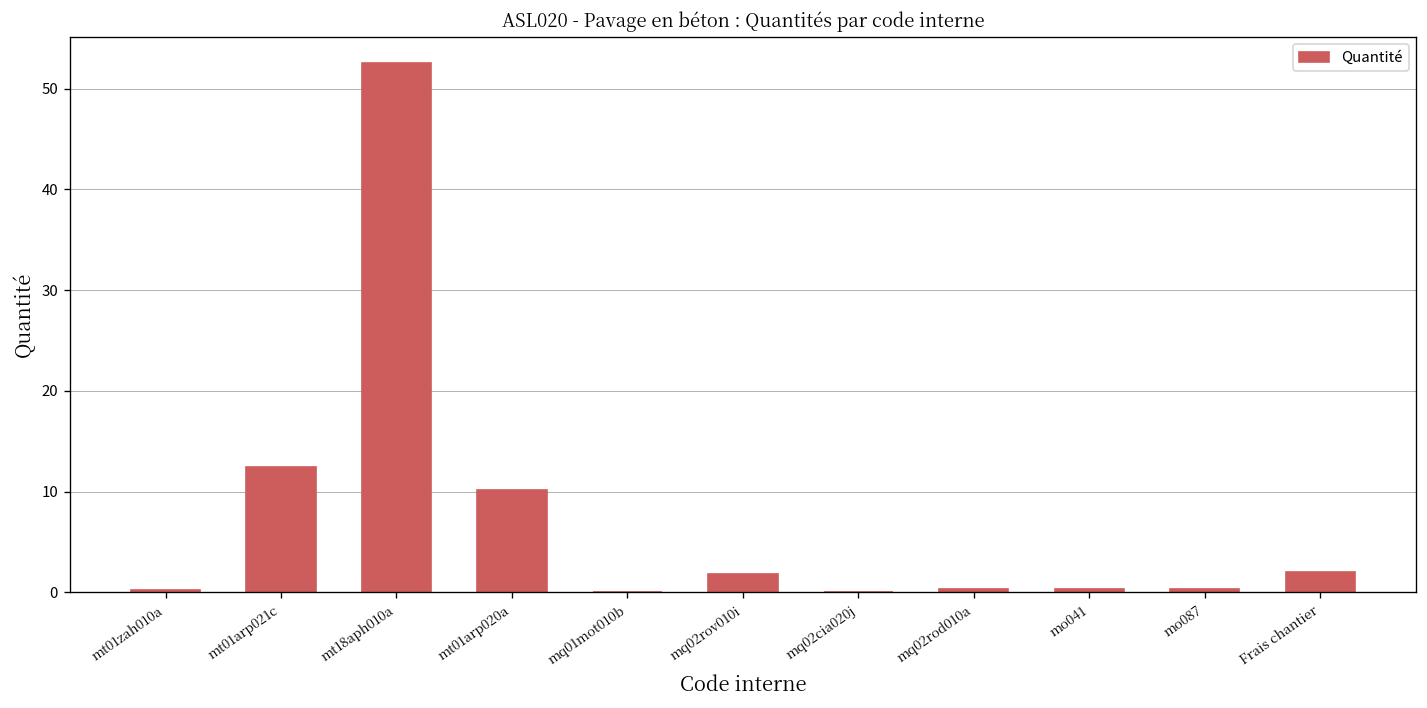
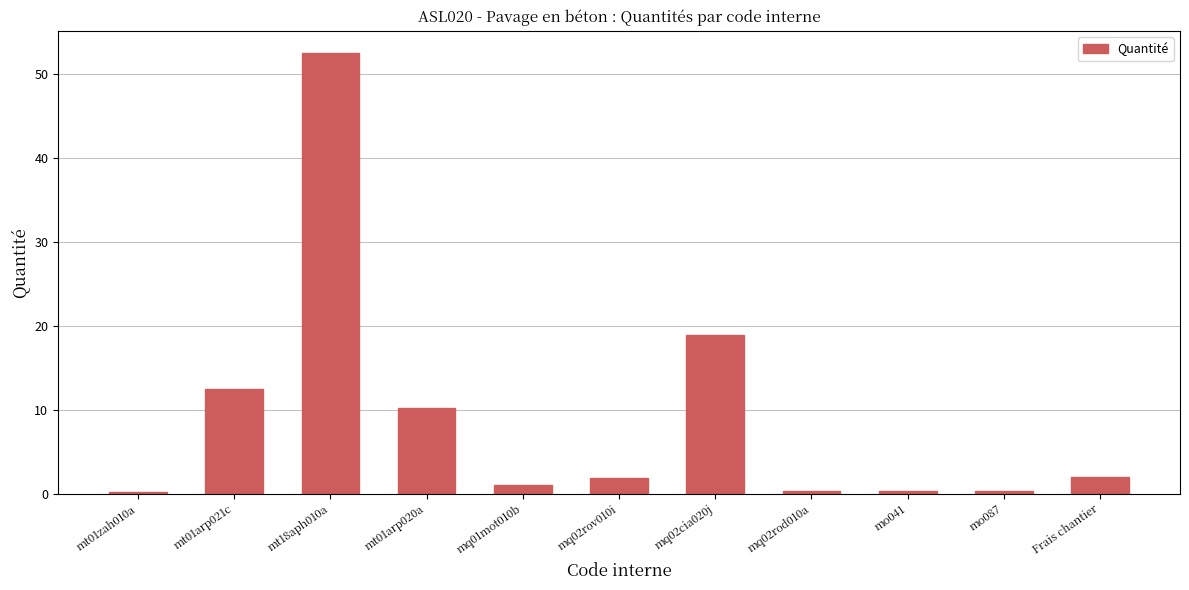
  {
    "mt01arp021c": 12,
    "mt18aph010a": 53,
    "mt01arp020a": 10,
-   "mq01mot010b": 0,
+   "mq01mot010b": 1,
    "mq02rov010i": 2,
-   "mq02cia020j": 0,
+   "mq02cia020j": 19,
    "mq02rod010a": 0,
    "mo041": 0,
    "mo087": 0,
    "Frais chantier": 2
  }
